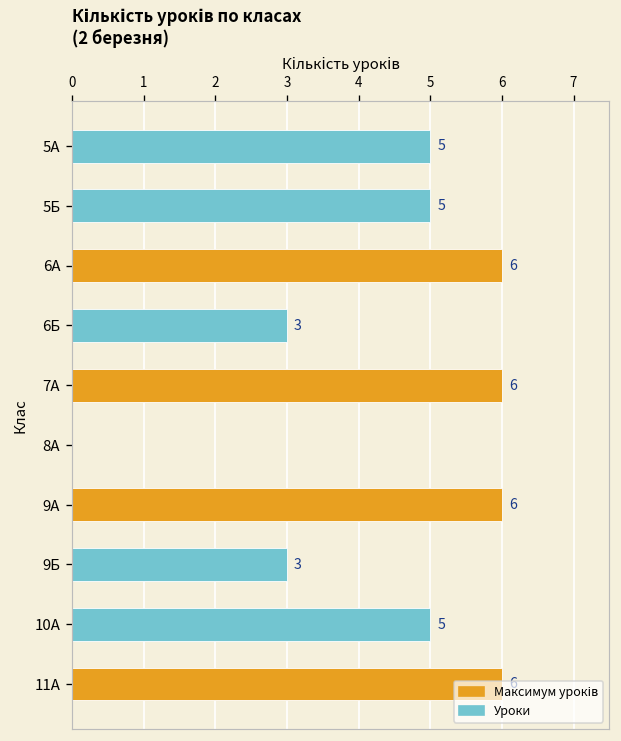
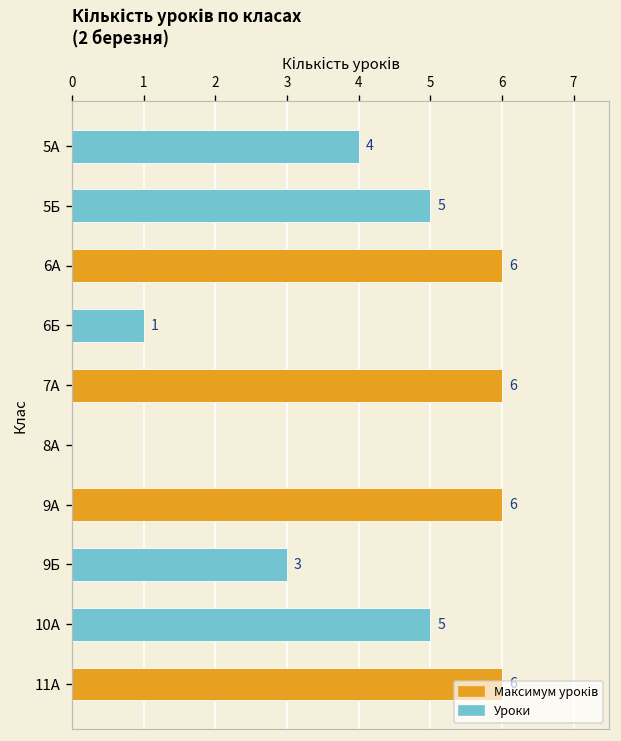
  {
-   "5А": 5,
+   "5А": 4,
    "5Б": 5,
    "6А": 6,
-   "6Б": 3,
+   "6Б": 1,
    "7А": 6,
    "9А": 6,
    "9Б": 3,
    "10А": 5
  }
